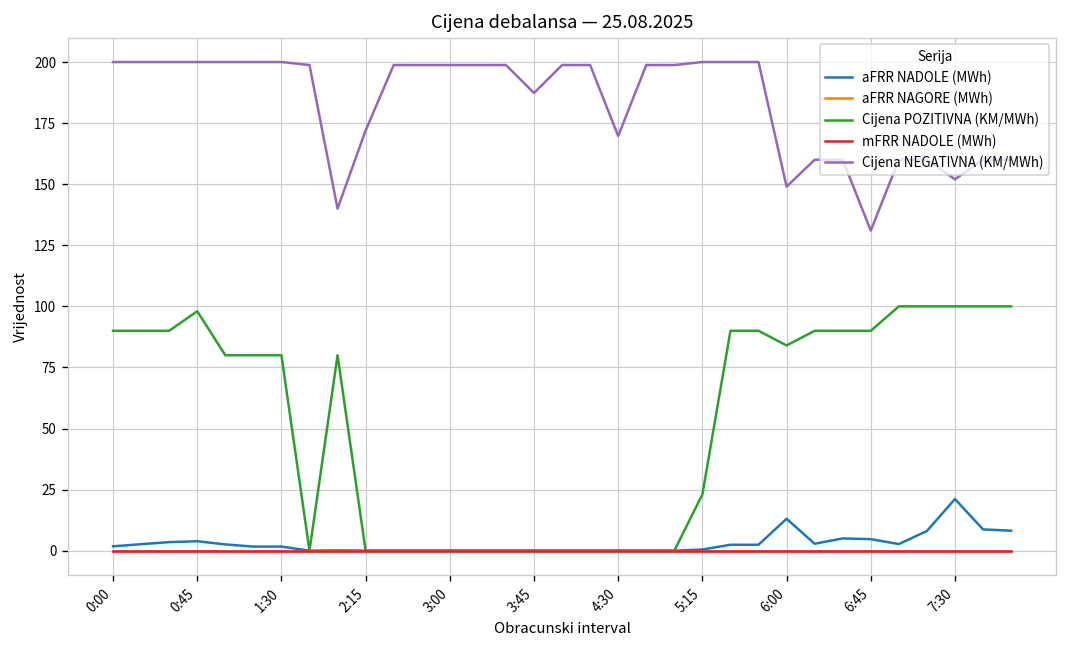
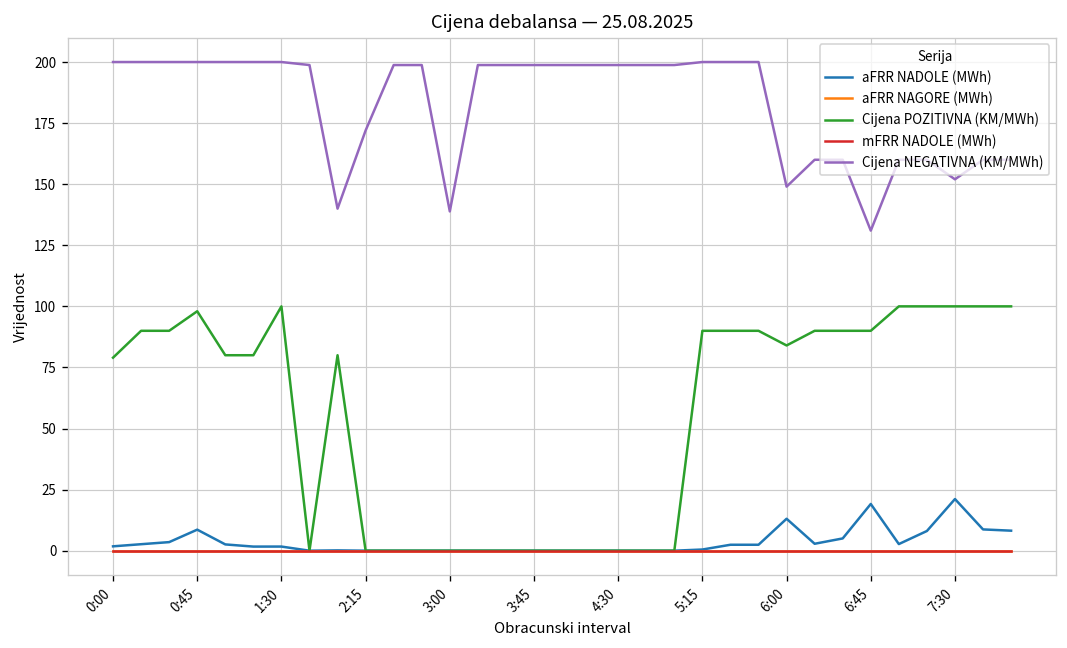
  {
    "aFRR NADOLE (MWh)": {
      "0:00": 2,
-     "0:45": 4,
+     "0:45": 9,
      "1:30": 2,
      "6:00": 13,
-     "6:45": 5,
+     "6:45": 19,
      "7:30": 21
    },
    "mFRR NADOLE (MWh)": {
      "0:00": 0,
      "0:45": 0,
      "1:30": 0,
      "6:00": 0,
      "6:45": 0,
      "7:30": 0
    },
    "Cijena POZITIVNA (KM/MWh)": {
-     "0:00": 90,
+     "0:00": 79,
      "0:45": 98,
-     "1:30": 80,
-     "5:15": 23,
+     "1:30": 100,
+     "5:15": 90,
      "6:00": 84,
      "6:45": 90,
      "7:30": 100
    },
    "Cijena NEGATIVNA (KM/MWh)": {
      "0:00": 200,
      "0:45": 200,
      "1:30": 200,
      "2:15": 172,
-     "3:00": 199,
-     "3:45": 187,
-     "4:30": 170,
+     "3:00": 139,
+     "3:45": 199,
+     "4:30": 199,
      "5:15": 200,
      "6:00": 149,
      "6:45": 131,
      "7:30": 152
    }
  }
